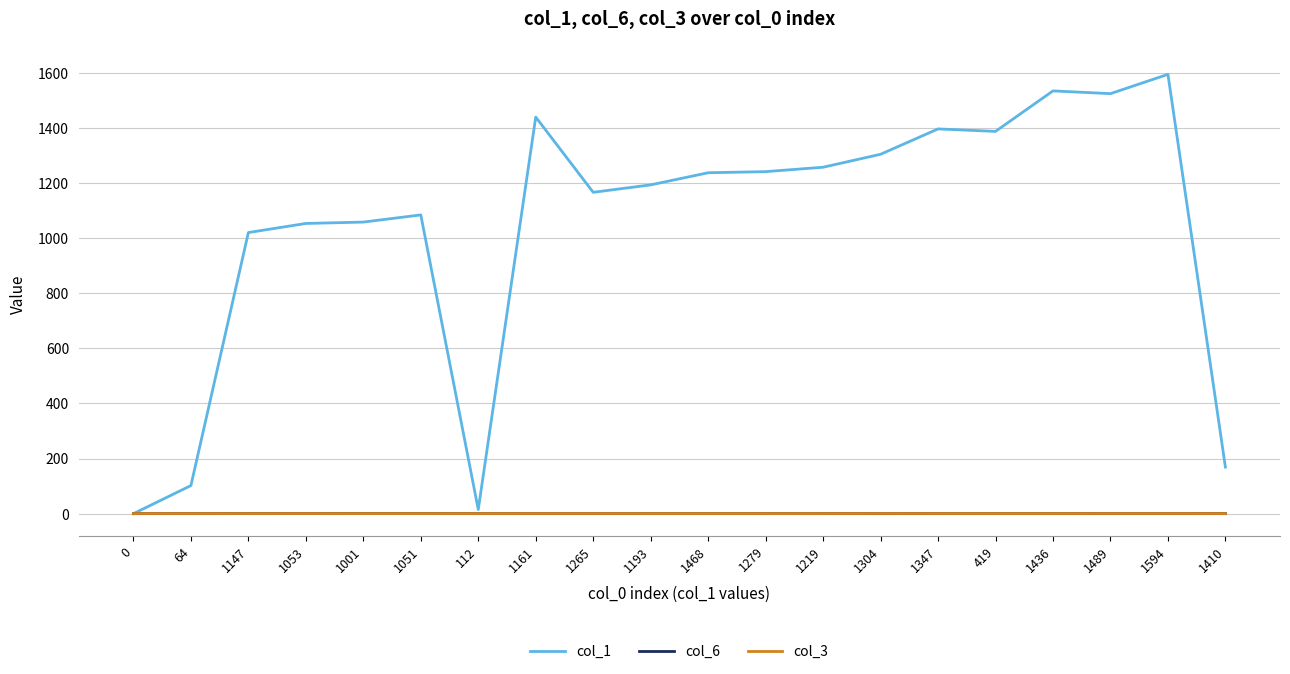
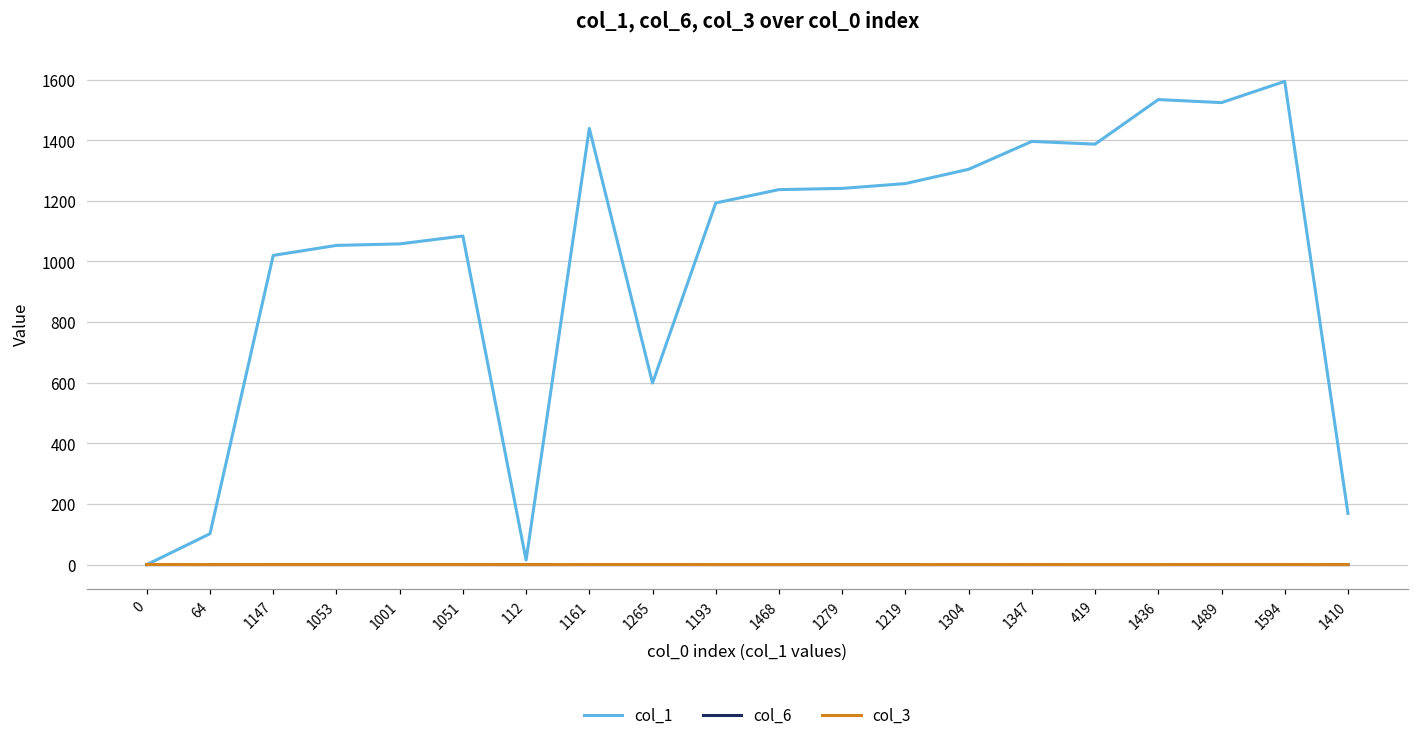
  {
    "col_1": {
      "64": 100,
      "1147": 1020,
      "1053": 1050,
      "1001": 1060,
      "1051": 1080,
      "112": 20,
      "1161": 1440,
-     "1265": 1170,
+     "1265": 600,
      "1193": 1190,
      "1468": 1240,
      "1279": 1240,
      "1219": 1260,
      "1304": 1300,
      "1347": 1400,
      "419": 1390,
      "1436": 1530,
      "1489": 1520,
      "1594": 1590,
      "1410": 170
    },
    "col_3": {
      "64": 0,
      "1147": 0,
      "1053": 0,
      "1001": 0,
      "1051": 0,
      "112": 0,
      "1161": 0,
      "1265": 0,
      "1193": 0,
      "1468": 0,
      "1279": 0,
      "1219": 0,
      "1304": 0,
      "1347": 0,
      "419": 0,
      "1436": 0,
      "1489": 0,
      "1594": 0,
      "1410": 0
    }
  }
